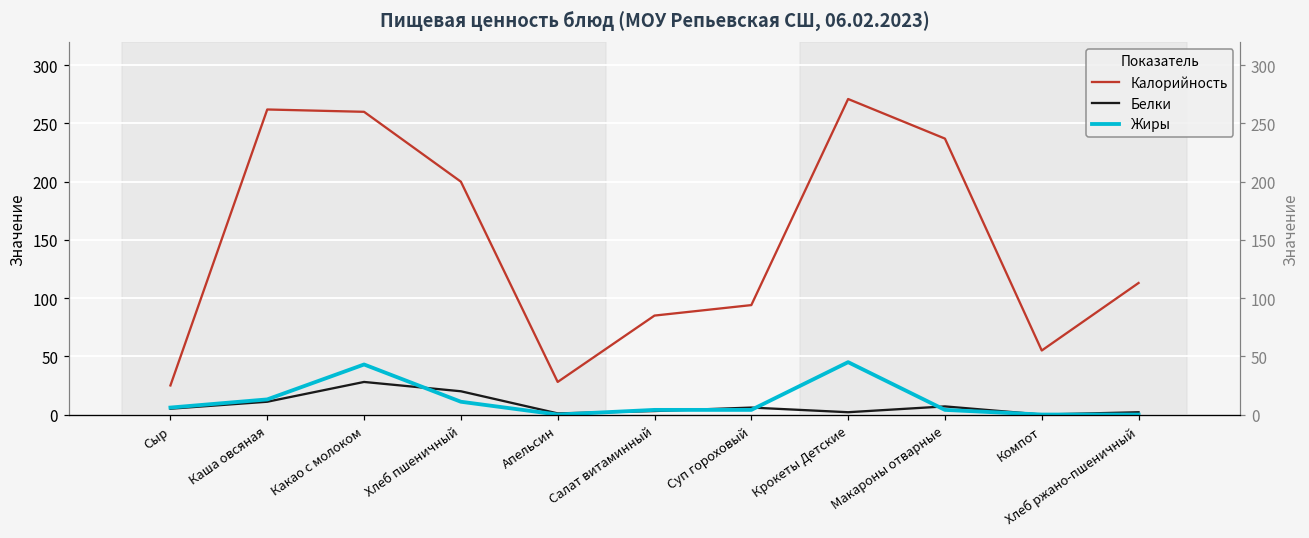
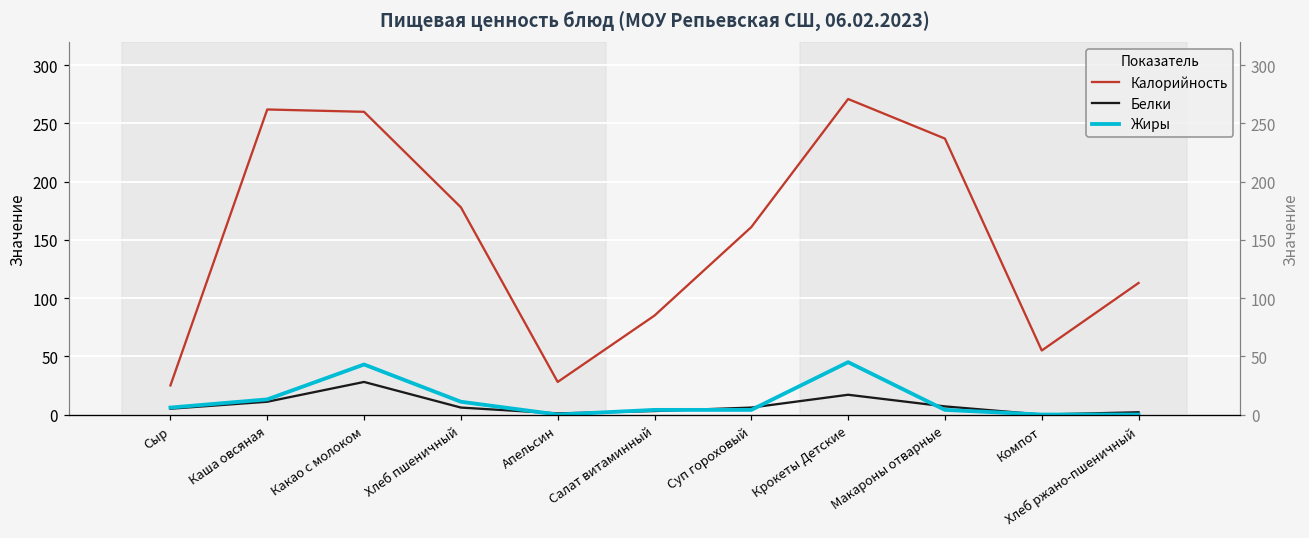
  {
    "Калорийность": {
      "Сыр": 25,
      "Каша овсяная": 262,
      "Какао с молоком": 260,
-     "Хлеб пшеничный": 200,
+     "Хлеб пшеничный": 178,
      "Апельсин": 28,
      "Салат витаминный": 85,
-     "Суп гороховый": 94,
+     "Суп гороховый": 161,
      "Крокеты Детские": 271,
      "Макароны отварные": 237,
      "Компот": 55,
      "Хлеб ржано-пшеничный": 113
    },
    "Белки": {
      "Какао с молоком": 28,
-     "Хлеб пшеничный": 20,
-     "Крокеты Детские": 2,
+     "Хлеб пшеничный": 6,
+     "Крокеты Детские": 17,
      "Макароны отварные": 7
    },
    "Жиры": {
      "Какао с молоком": 43,
      "Хлеб пшеничный": 11,
      "Крокеты Детские": 45,
      "Макароны отварные": 4
    }
  }
